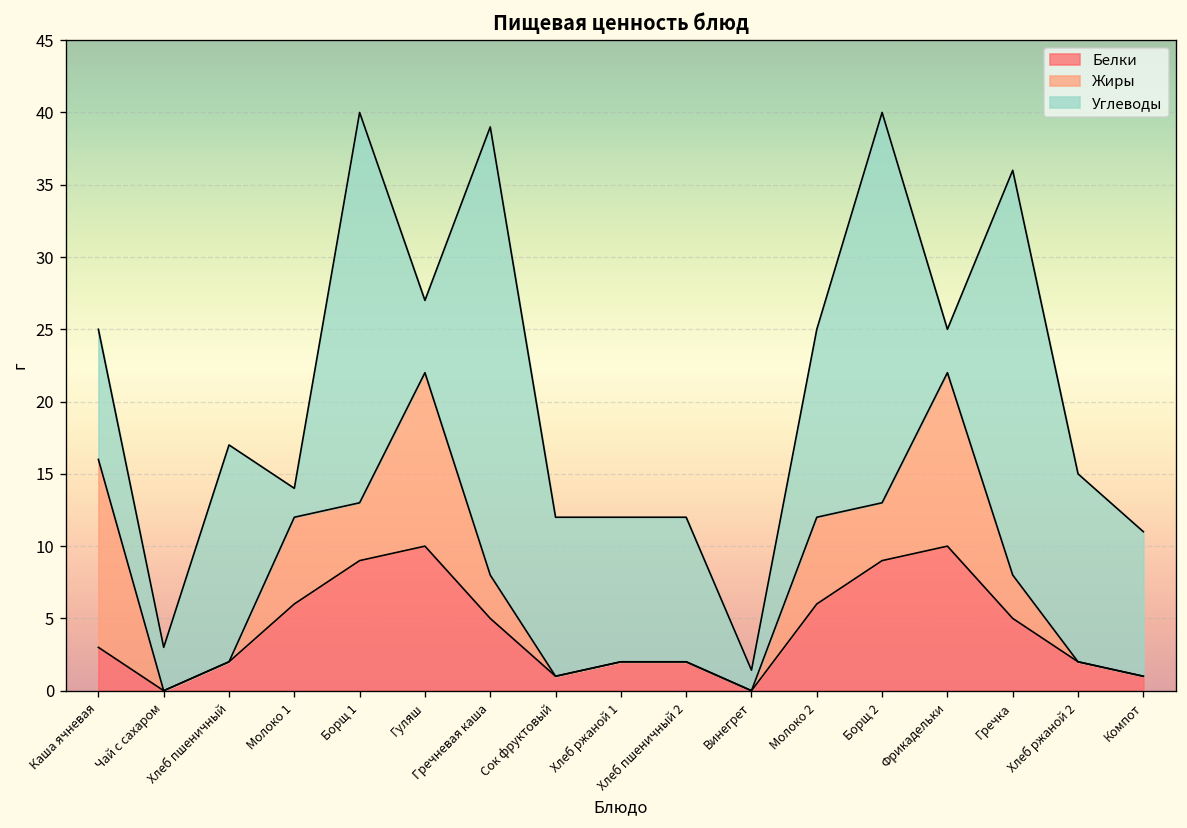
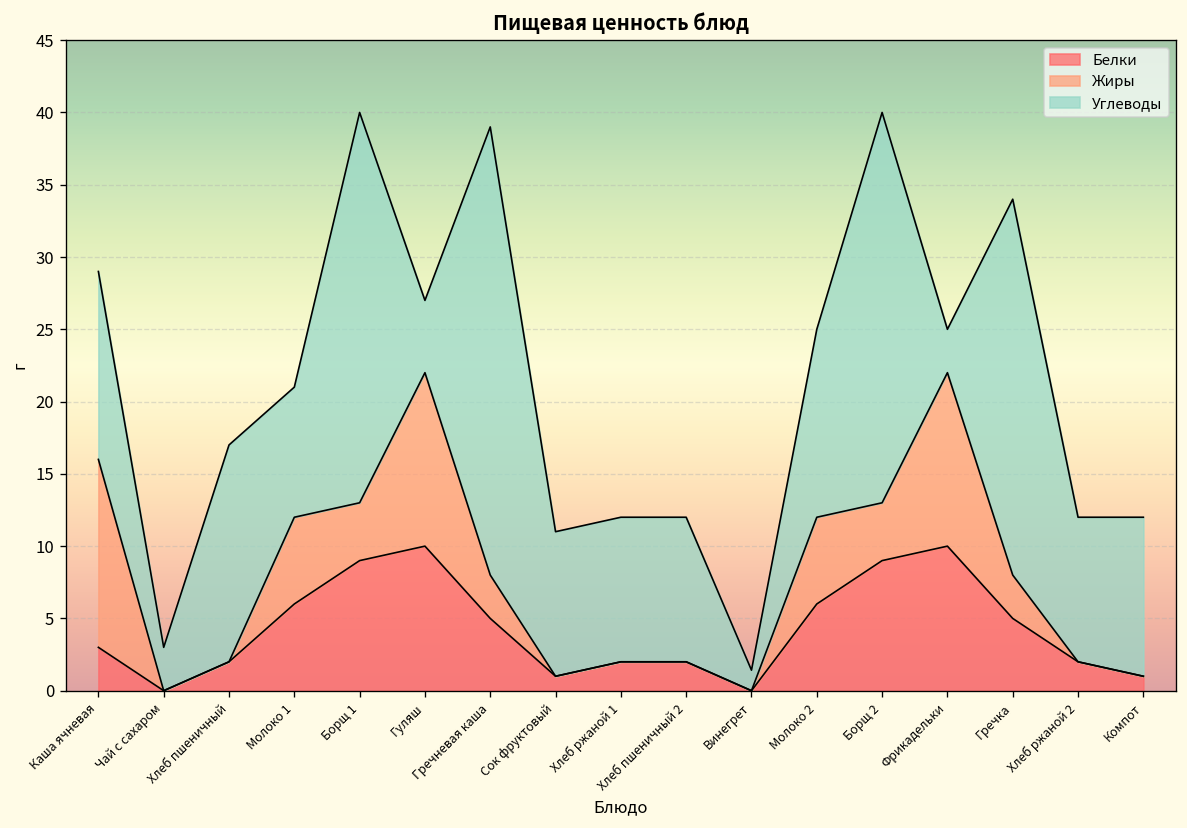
  {
    "Углеводы": {
-     "Каша ячневая": 9,
+     "Каша ячневая": 13,
      "Чай с сахаром": 3,
      "Хлеб пшеничный": 15,
-     "Молоко 1": 2,
+     "Молоко 1": 9,
      "Борщ 1": 27,
      "Гуляш": 5,
      "Гречневая каша": 31,
-     "Сок фруктовый": 11,
+     "Сок фруктовый": 10,
      "Хлеб ржаной 1": 10,
      "Хлеб пшеничный 2": 10,
      "Винегрет": 1.4,
      "Молоко 2": 13,
      "Борщ 2": 27,
      "Фрикадельки": 3,
-     "Гречка": 28,
-     "Хлеб ржаной 2": 13,
-     "Компот": 10
+     "Гречка": 26,
+     "Хлеб ржаной 2": 10,
+     "Компот": 11
    }
  }
